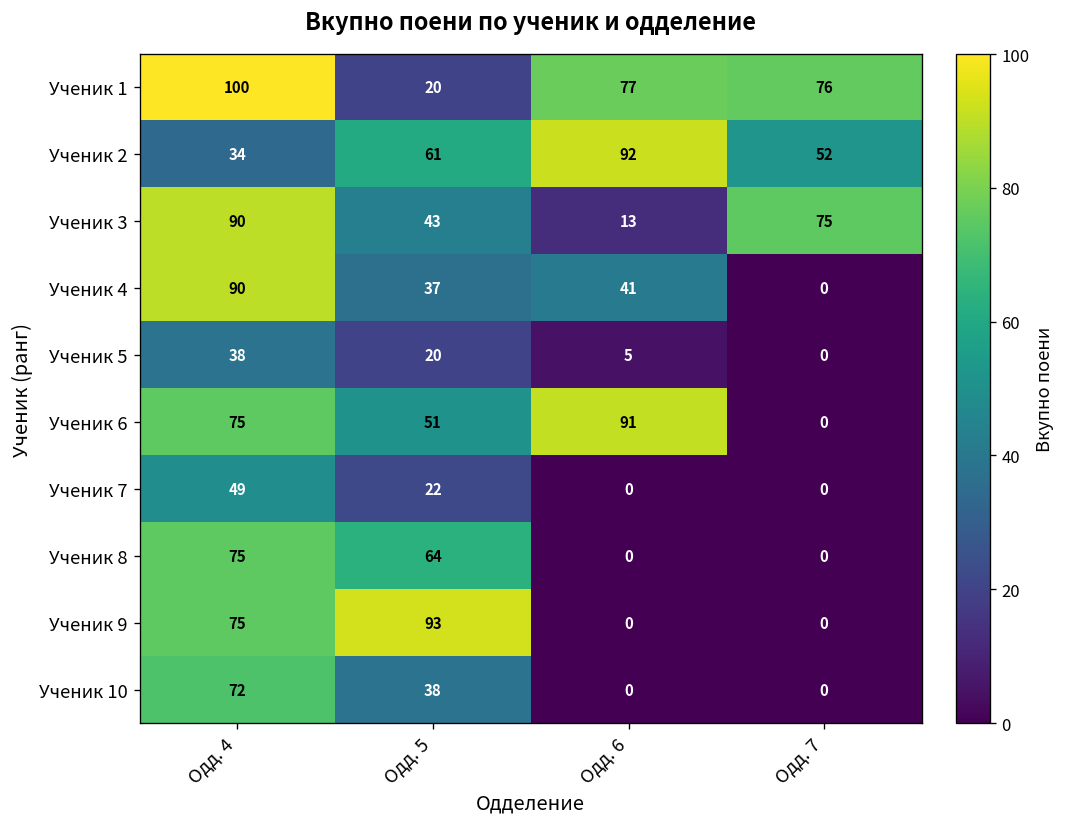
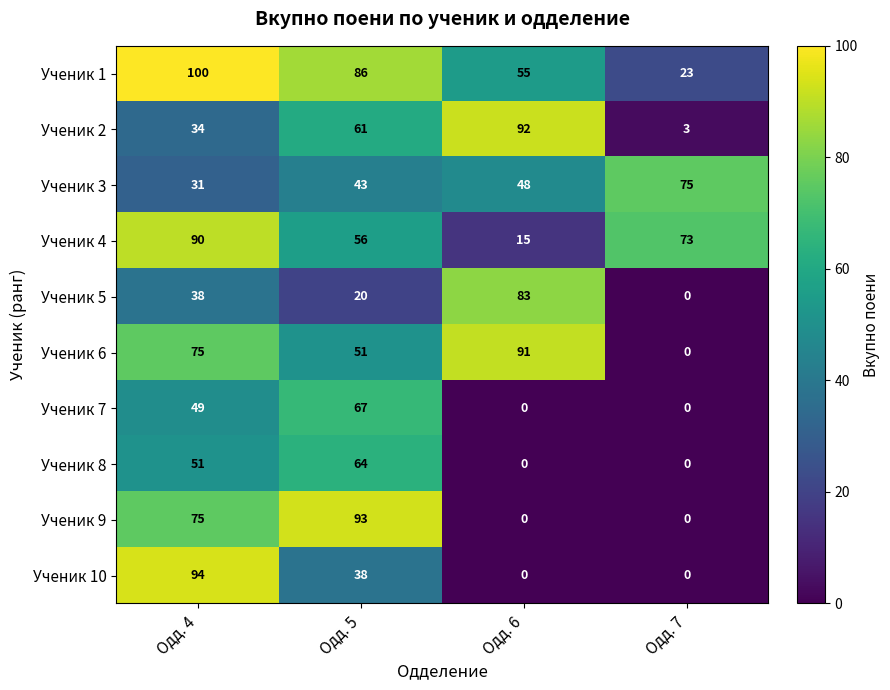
  {
    "Ученик 1": {
      "Одд. 4": 100,
-     "Одд. 5": 20,
-     "Одд. 6": 77,
-     "Одд. 7": 76
+     "Одд. 5": 86,
+     "Одд. 6": 55,
+     "Одд. 7": 23
    },
    "Ученик 2": {
      "Одд. 4": 34,
      "Одд. 5": 61,
      "Одд. 6": 92,
-     "Одд. 7": 52
+     "Одд. 7": 3
    },
    "Ученик 3": {
-     "Одд. 4": 90,
+     "Одд. 4": 31,
      "Одд. 5": 43,
-     "Одд. 6": 13,
+     "Одд. 6": 48,
      "Одд. 7": 75
    },
    "Ученик 4": {
      "Одд. 4": 90,
-     "Одд. 5": 37,
-     "Одд. 6": 41,
-     "Одд. 7": 0
+     "Одд. 5": 56,
+     "Одд. 6": 15,
+     "Одд. 7": 73
    },
    "Ученик 5": {
      "Одд. 4": 38,
      "Одд. 5": 20,
-     "Одд. 6": 5,
+     "Одд. 6": 83,
      "Одд. 7": 0
    },
    "Ученик 6": {
      "Одд. 4": 75,
      "Одд. 5": 51,
      "Одд. 6": 91,
      "Одд. 7": 0
    },
    "Ученик 7": {
      "Одд. 4": 49,
-     "Одд. 5": 22,
+     "Одд. 5": 67,
      "Одд. 6": 0,
      "Одд. 7": 0
    },
    "Ученик 8": {
-     "Одд. 4": 75,
+     "Одд. 4": 51,
      "Одд. 5": 64,
      "Одд. 6": 0,
      "Одд. 7": 0
    },
    "Ученик 9": {
      "Одд. 4": 75,
      "Одд. 5": 93,
      "Одд. 6": 0,
      "Одд. 7": 0
    },
    "Ученик 10": {
-     "Одд. 4": 72,
+     "Одд. 4": 94,
      "Одд. 5": 38,
      "Одд. 6": 0,
      "Одд. 7": 0
    }
  }
